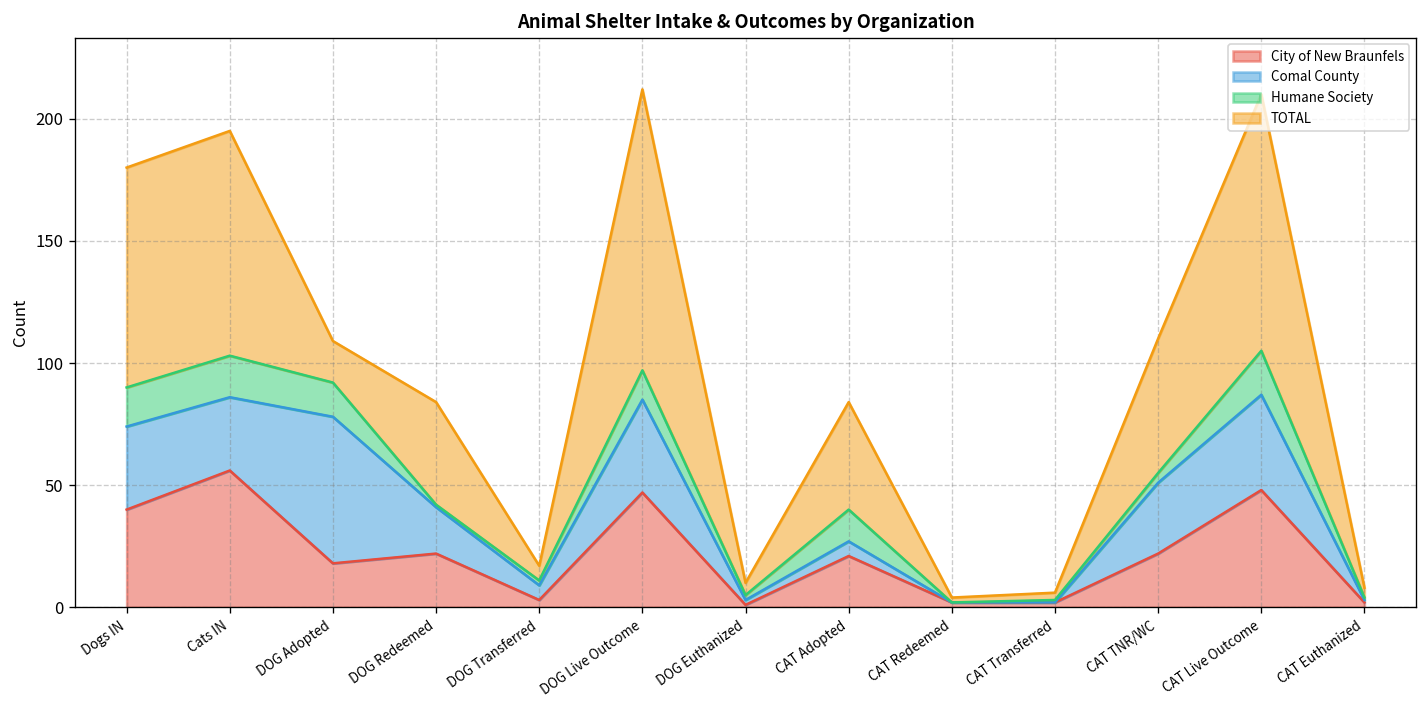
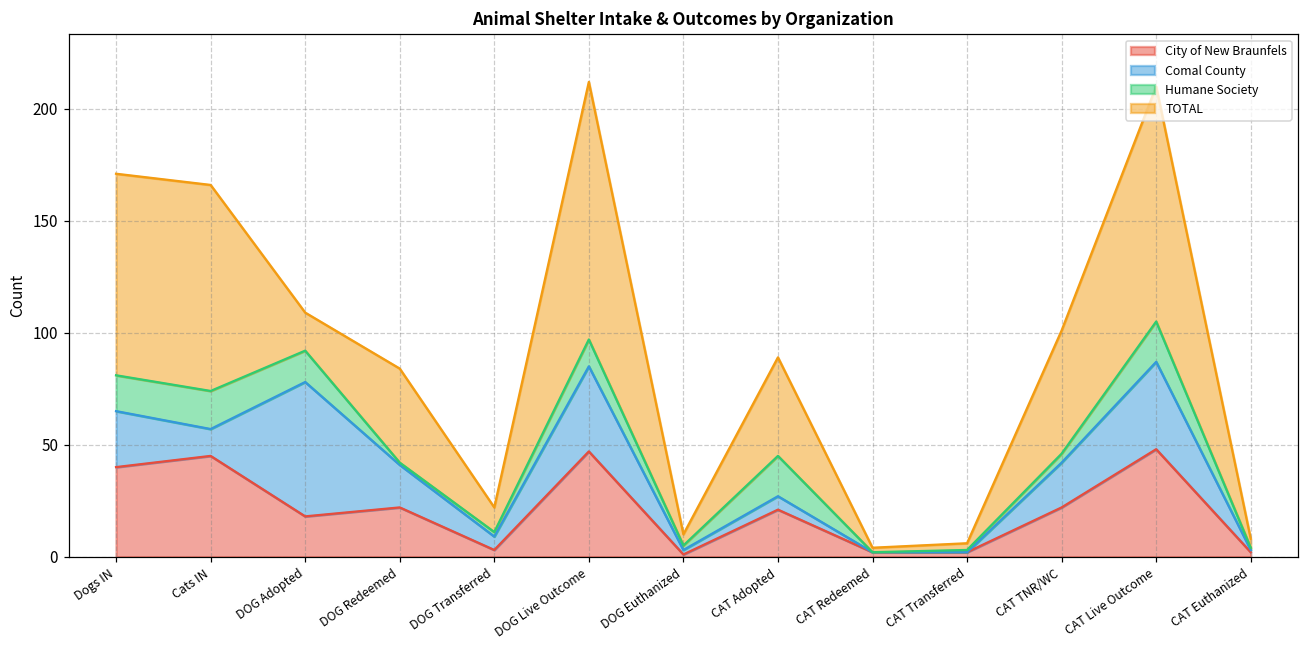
  {
    "City of New Braunfels": {
      "Dogs IN": 40,
-     "Cats IN": 56,
+     "Cats IN": 45,
      "DOG Adopted": 18,
      "DOG Redeemed": 22,
      "DOG Transferred": 3,
      "DOG Live Outcome": 47,
      "DOG Euthanized": 1,
      "CAT Adopted": 21,
      "CAT TNR/WC": 22,
      "CAT Live Outcome": 48
    },
    "Comal County": {
-     "Dogs IN": 34,
-     "Cats IN": 30,
+     "Dogs IN": 25,
+     "Cats IN": 12,
      "DOG Adopted": 60,
      "DOG Transferred": 6,
      "DOG Live Outcome": 38,
      "DOG Euthanized": 2,
      "CAT Adopted": 6,
-     "CAT TNR/WC": 29,
+     "CAT TNR/WC": 20,
      "CAT Live Outcome": 39
    },
    "Humane Society": {
      "Dogs IN": 16,
      "Cats IN": 17,
      "DOG Adopted": 14,
      "DOG Transferred": 2,
      "DOG Live Outcome": 12,
      "DOG Euthanized": 2,
-     "CAT Adopted": 13,
+     "CAT Adopted": 18,
      "CAT TNR/WC": 4,
      "CAT Live Outcome": 18
    },
    "TOTAL": {
      "Dogs IN": 90,
      "Cats IN": 92,
      "DOG Adopted": 17,
      "DOG Redeemed": 42,
-     "DOG Transferred": 6,
+     "DOG Transferred": 11,
      "DOG Live Outcome": 115,
      "DOG Euthanized": 5,
      "CAT Adopted": 44,
      "CAT Redeemed": 2,
      "CAT Transferred": 3,
      "CAT TNR/WC": 55,
      "CAT Euthanized": 4
    }
  }
